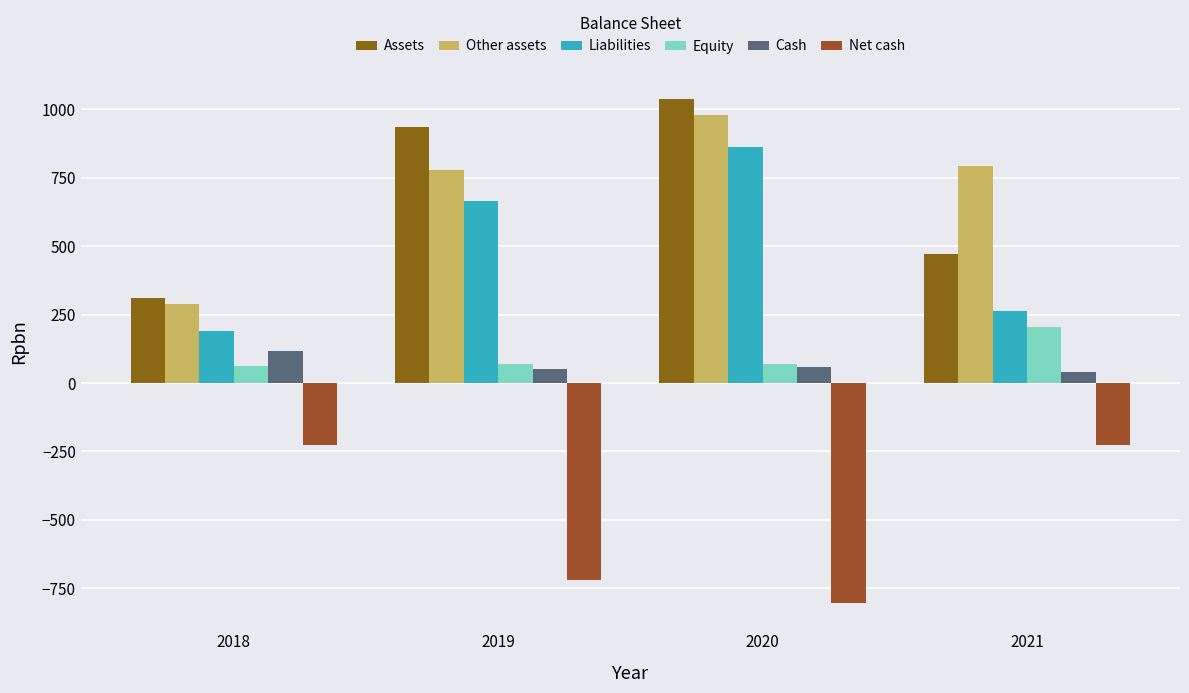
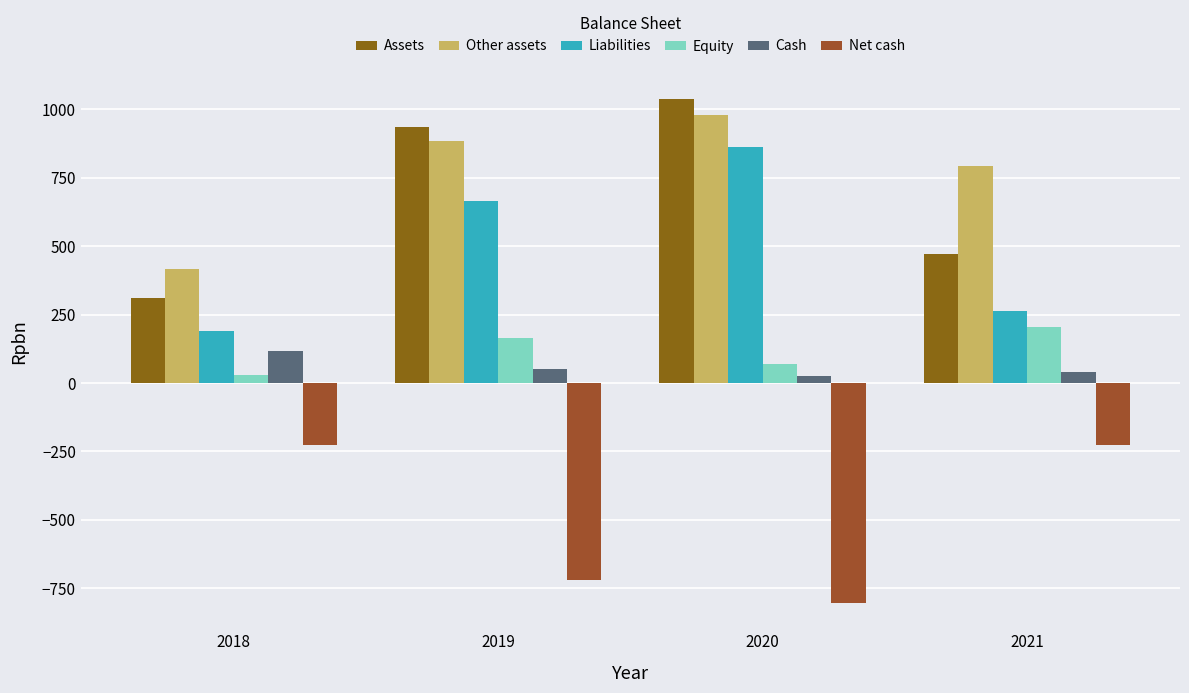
  {
    "Other assets": {
-     "2018": 290,
-     "2019": 780,
+     "2018": 420,
+     "2019": 890,
      "2020": 980,
      "2021": 790
    },
    "Liabilities": {
      "2018": 190,
      "2019": 670,
      "2020": 860,
      "2021": 260
    },
    "Equity": {
-     "2018": 60,
-     "2019": 70,
+     "2018": 30,
+     "2019": 170,
      "2020": 70,
      "2021": 210
    },
    "Cash": {
      "2018": 120,
      "2019": 50,
-     "2020": 60,
+     "2020": 30,
      "2021": 40
    }
  }
